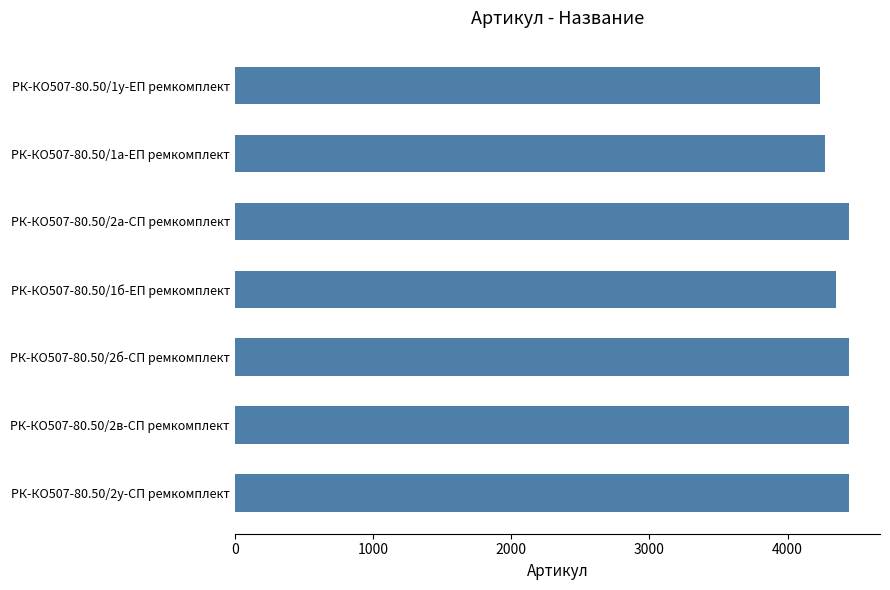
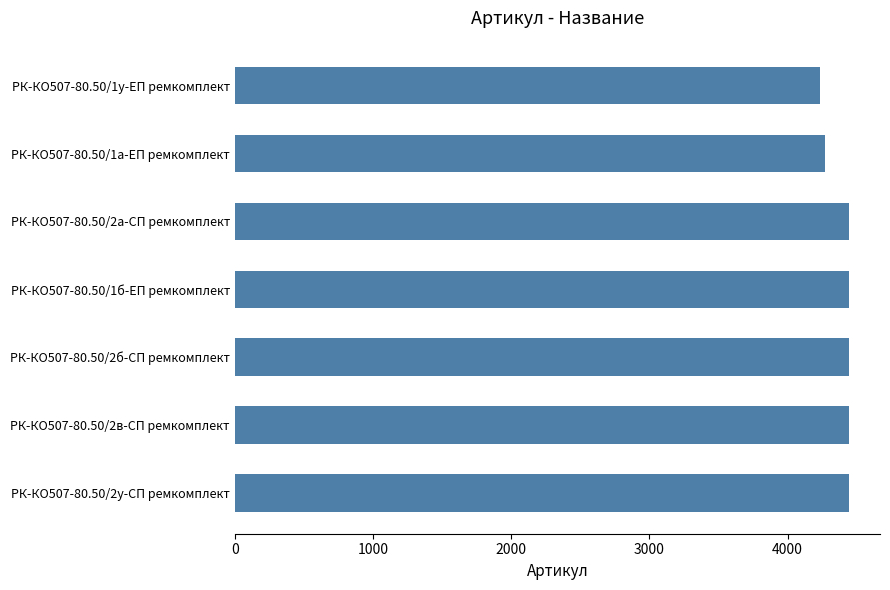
  {
    "РК-КО507-80.50/1у-ЕП ремкомплект": 4230,
    "РК-КО507-80.50/1а-ЕП ремкомплект": 4270,
    "РК-КО507-80.50/2а-СП ремкомплект": 4440,
-   "РК-КО507-80.50/1б-ЕП ремкомплект": 4350,
+   "РК-КО507-80.50/1б-ЕП ремкомплект": 4440,
    "РК-КО507-80.50/2б-СП ремкомплект": 4440,
    "РК-КО507-80.50/2в-СП ремкомплект": 4450,
    "РК-КО507-80.50/2у-СП ремкомплект": 4450
  }
